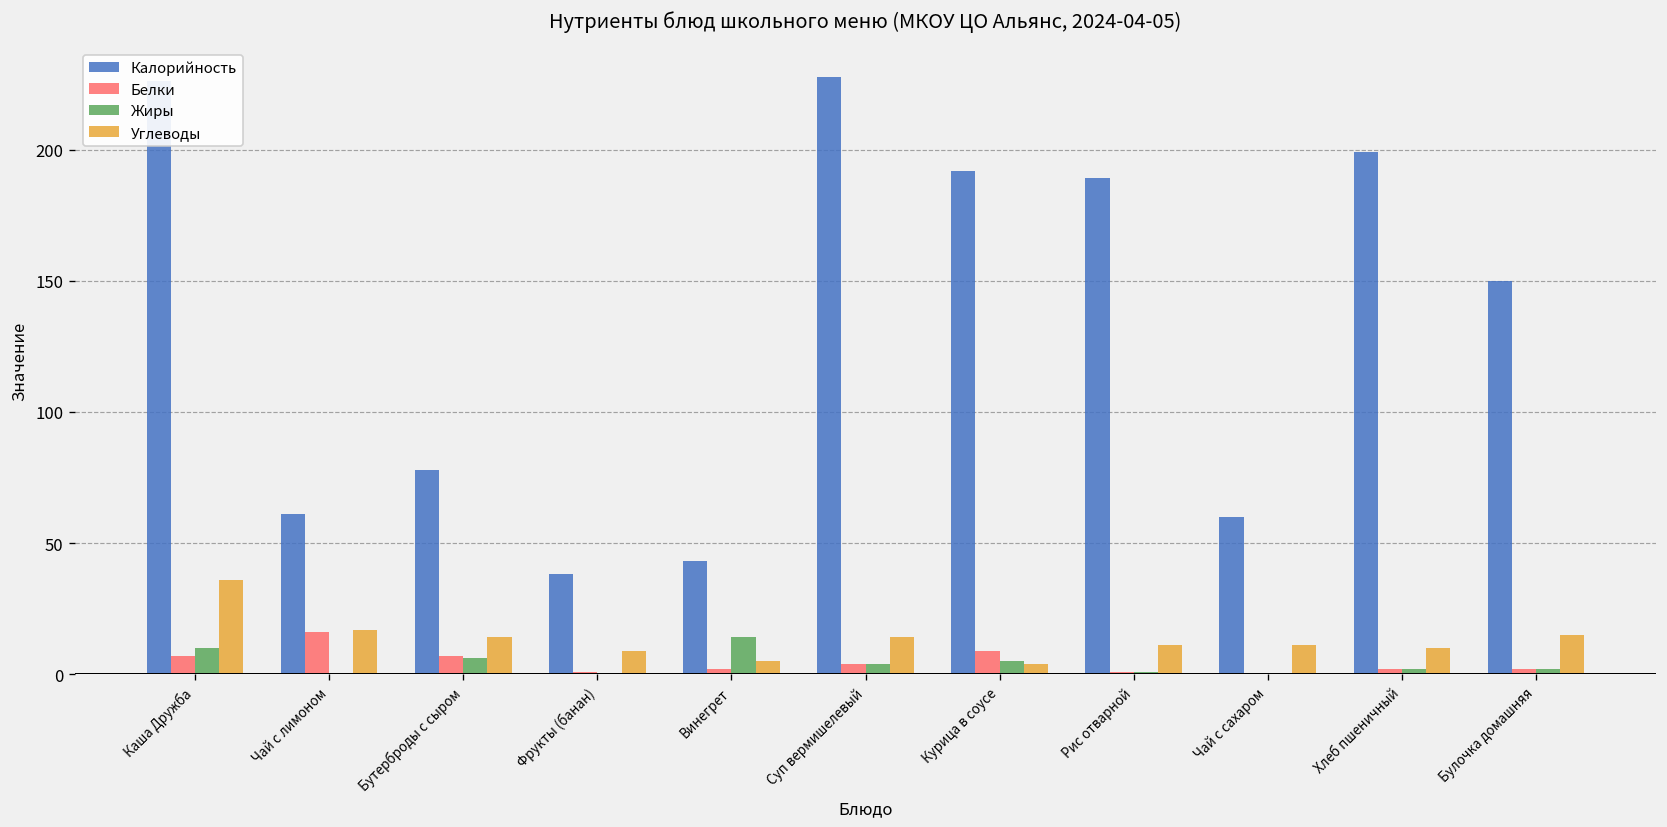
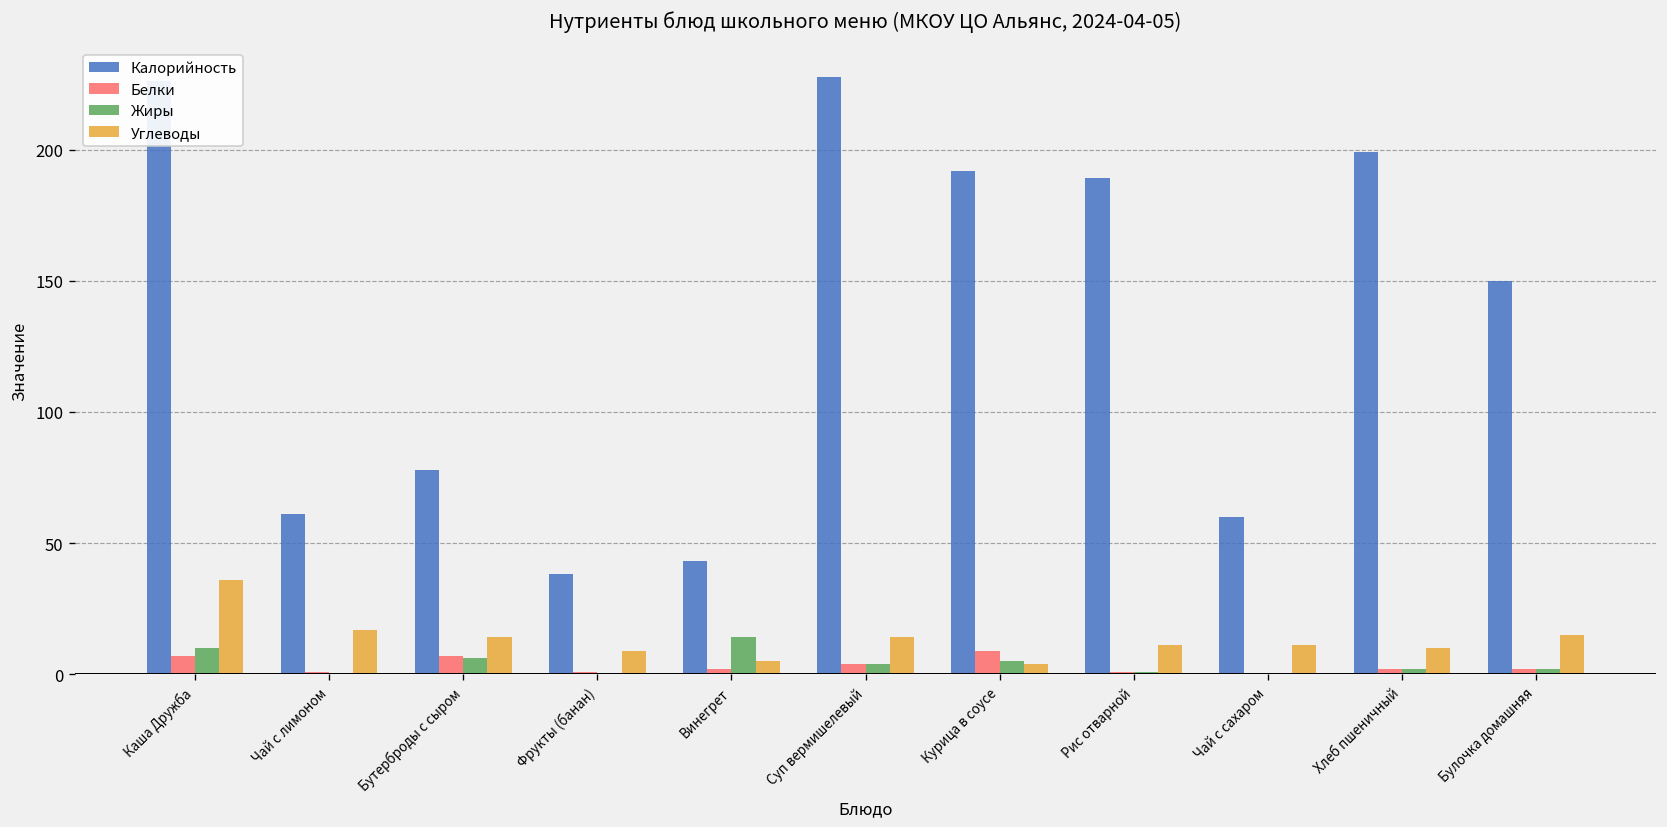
  {
    "Калорийность": {
      "Чай с лимоном": 61,
      "Бутерброды с сыром": 78,
      "Фрукты (банан)": 38,
      "Винегрет": 43,
      "Суп вермишелевый": 228,
      "Курица в соусе": 192,
      "Рис отварной": 189,
      "Чай с сахаром": 60,
      "Хлеб пшеничный": 199,
      "Булочка домашняя": 150
    },
    "Белки": {
      "Каша Дружба": 7,
-     "Чай с лимоном": 16,
+     "Чай с лимоном": 1,
      "Бутерброды с сыром": 7,
      "Винегрет": 2,
      "Суп вермишелевый": 4,
      "Курица в соусе": 9,
      "Хлеб пшеничный": 2,
      "Булочка домашняя": 2
    },
    "Жиры": {
      "Каша Дружба": 10,
      "Чай с лимоном": 0,
      "Бутерброды с сыром": 6,
      "Винегрет": 14,
      "Суп вермишелевый": 4,
      "Курица в соусе": 5,
      "Хлеб пшеничный": 2,
      "Булочка домашняя": 2
    },
    "Углеводы": {
      "Каша Дружба": 36,
      "Чай с лимоном": 17,
      "Бутерброды с сыром": 14,
      "Фрукты (банан)": 9,
      "Винегрет": 5,
      "Суп вермишелевый": 14,
      "Курица в соусе": 4,
      "Рис отварной": 11,
      "Чай с сахаром": 11,
      "Хлеб пшеничный": 10,
      "Булочка домашняя": 15
    }
  }
